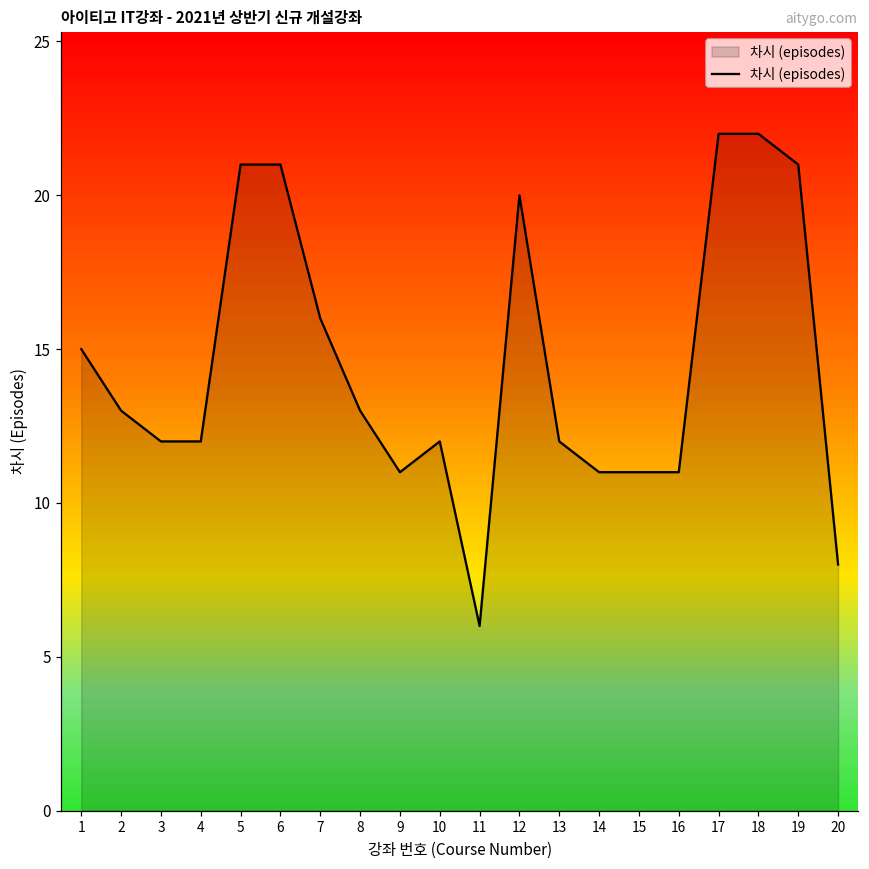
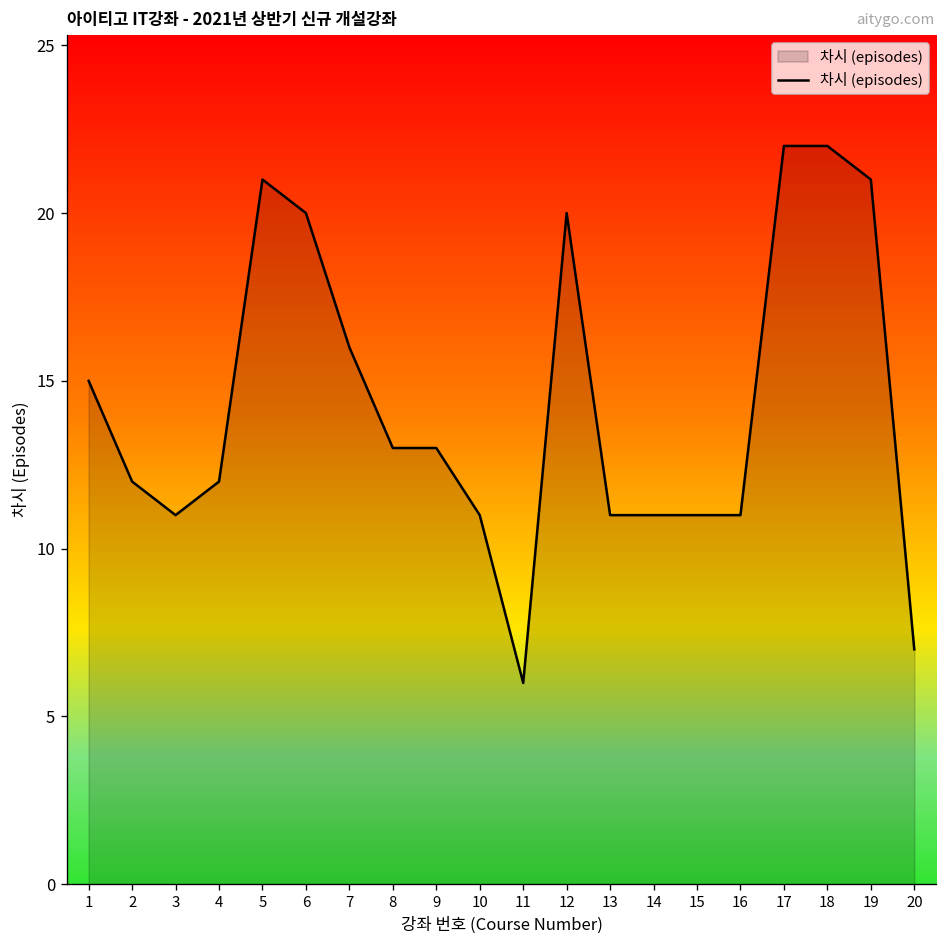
  {
    "1": 15,
-   "2": 13,
-   "3": 12,
+   "2": 12,
+   "3": 11,
    "4": 12,
    "5": 21,
-   "6": 21,
+   "6": 20,
    "7": 16,
    "8": 13,
-   "9": 11,
-   "10": 12,
+   "9": 13,
+   "10": 11,
    "11": 6,
    "12": 20,
-   "13": 12,
+   "13": 11,
    "14": 11,
    "15": 11,
    "16": 11,
    "17": 22,
    "18": 22,
    "19": 21,
-   "20": 8
+   "20": 7
  }
